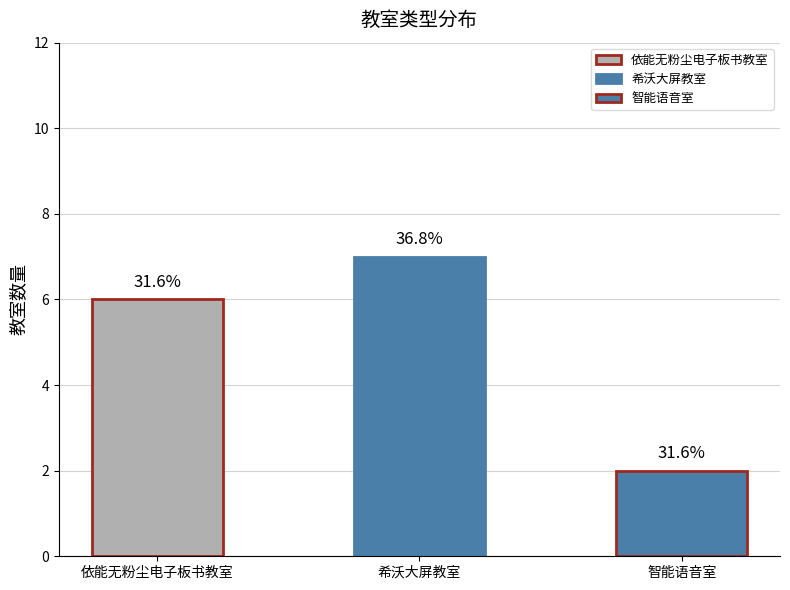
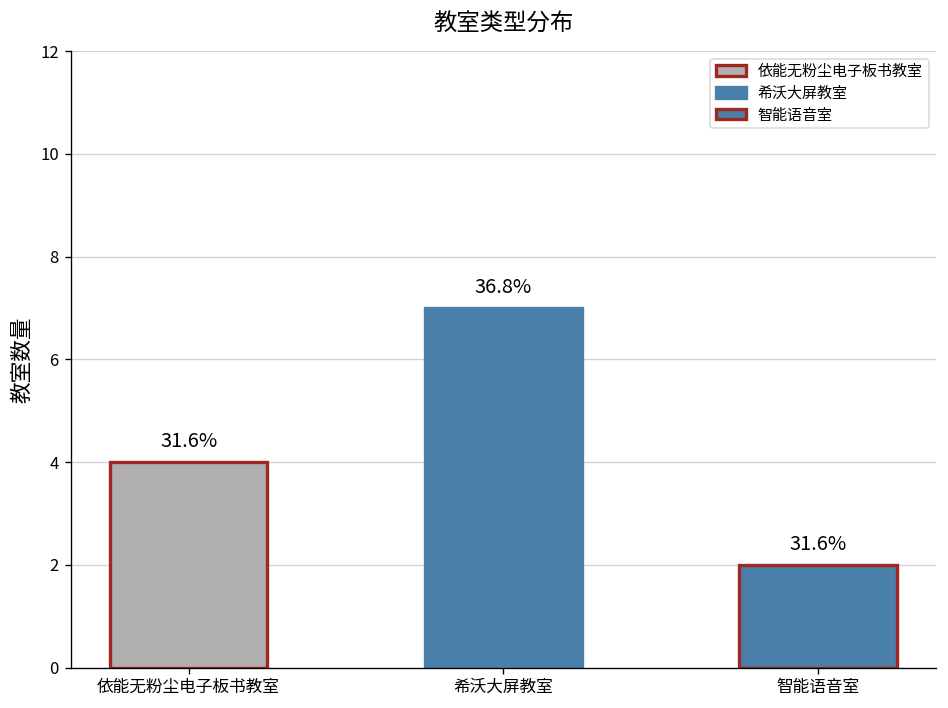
  {
-   "依能无粉尘电子板书教室": 6
+   "依能无粉尘电子板书教室": 4
  }
